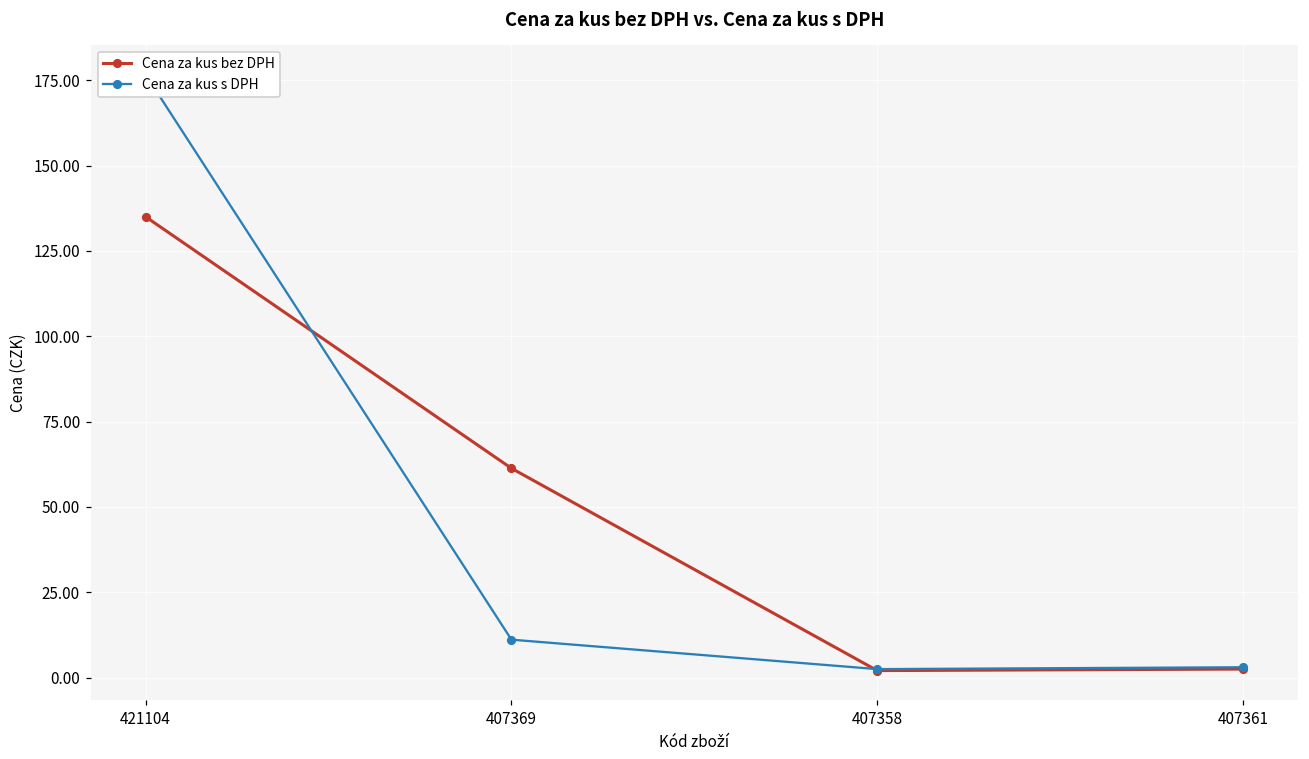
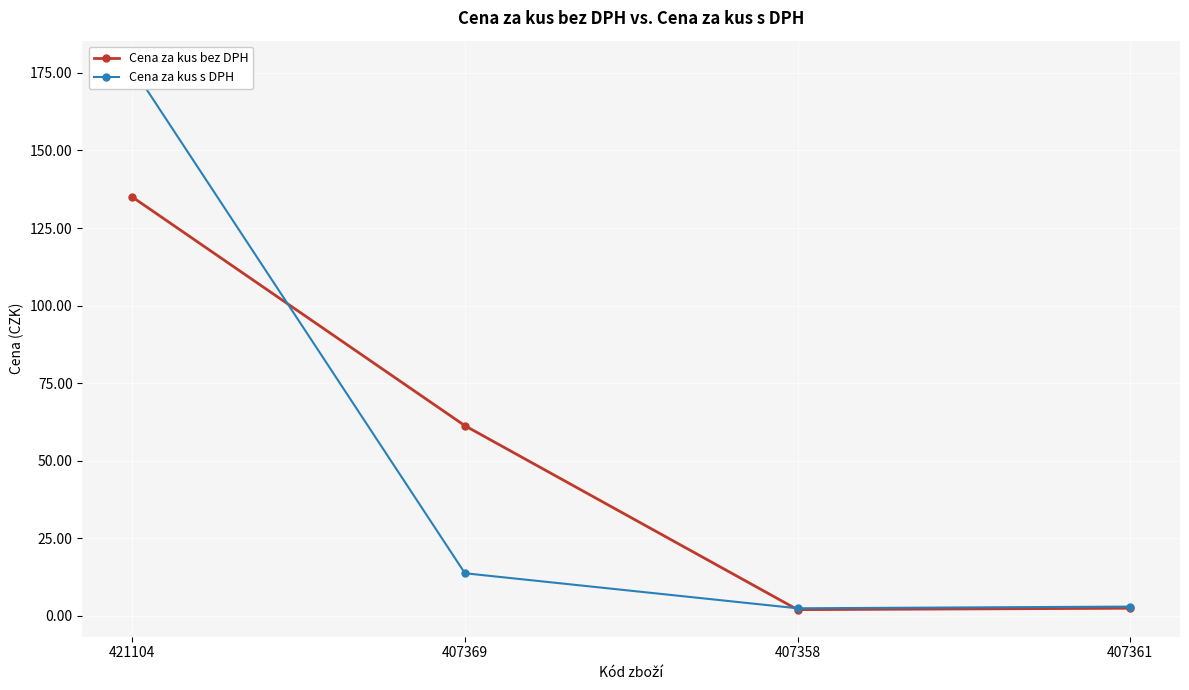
  {
    "Cena za kus bez DPH": {
      "421104": 135,
      "407369": 61
    },
    "Cena za kus s DPH": {
-     "407369": 11
+     "407369": 14
    }
  }
